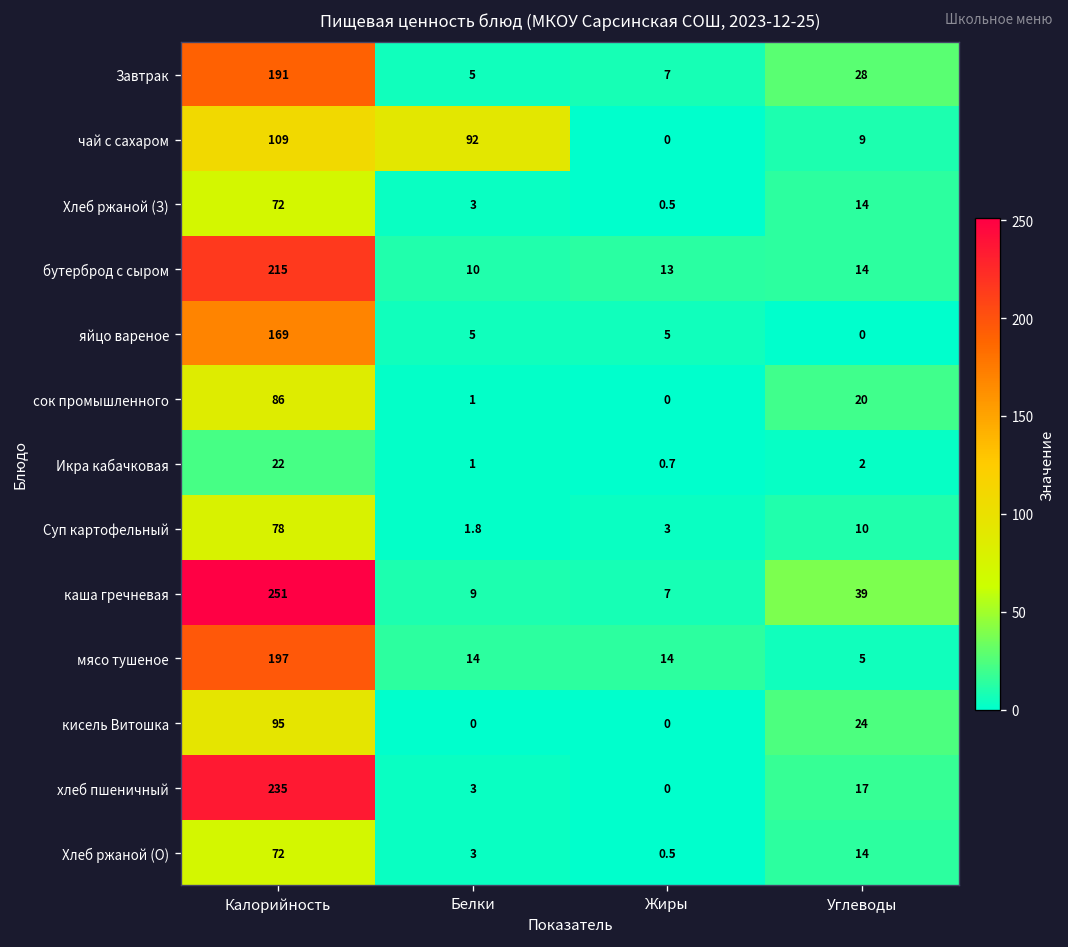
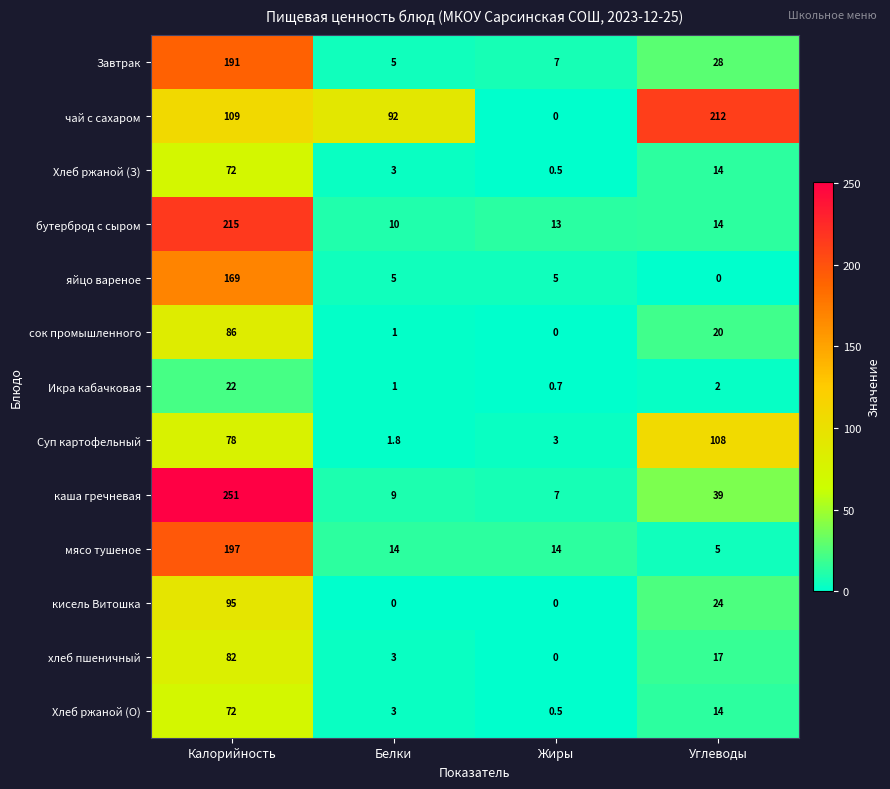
  {
    "Завтрак": {
      "Калорийность": 191,
      "Белки": 5,
      "Жиры": 7,
      "Углеводы": 28
    },
    "чай с сахаром": {
      "Калорийность": 109,
      "Белки": 92,
      "Жиры": 0,
-     "Углеводы": 9
+     "Углеводы": 212
    },
    "Хлеб ржаной (З)": {
      "Калорийность": 72,
      "Белки": 3,
      "Жиры": 0.5,
      "Углеводы": 14
    },
    "бутерброд с сыром": {
      "Калорийность": 215,
      "Белки": 10,
      "Жиры": 13,
      "Углеводы": 14
    },
    "яйцо вареное": {
      "Калорийность": 169,
      "Белки": 5,
      "Жиры": 5,
      "Углеводы": 0
    },
    "сок промышленного": {
      "Калорийность": 86,
      "Белки": 1,
      "Жиры": 0,
      "Углеводы": 20
    },
    "Икра кабачковая": {
      "Калорийность": 22,
      "Белки": 1,
      "Жиры": 0.7,
      "Углеводы": 2
    },
    "Суп картофельный": {
      "Калорийность": 78,
      "Белки": 1.8,
      "Жиры": 3,
-     "Углеводы": 10
+     "Углеводы": 108
    },
    "каша гречневая": {
      "Калорийность": 251,
      "Белки": 9,
      "Жиры": 7,
      "Углеводы": 39
    },
    "мясо тушеное": {
      "Калорийность": 197,
      "Белки": 14,
      "Жиры": 14,
      "Углеводы": 5
    },
    "кисель Витошка": {
      "Калорийность": 95,
      "Белки": 0,
      "Жиры": 0,
      "Углеводы": 24
    },
    "хлеб пшеничный": {
-     "Калорийность": 235,
+     "Калорийность": 82,
      "Белки": 3,
      "Жиры": 0,
      "Углеводы": 17
    },
    "Хлеб ржаной (О)": {
      "Калорийность": 72,
      "Белки": 3,
      "Жиры": 0.5,
      "Углеводы": 14
    }
  }
